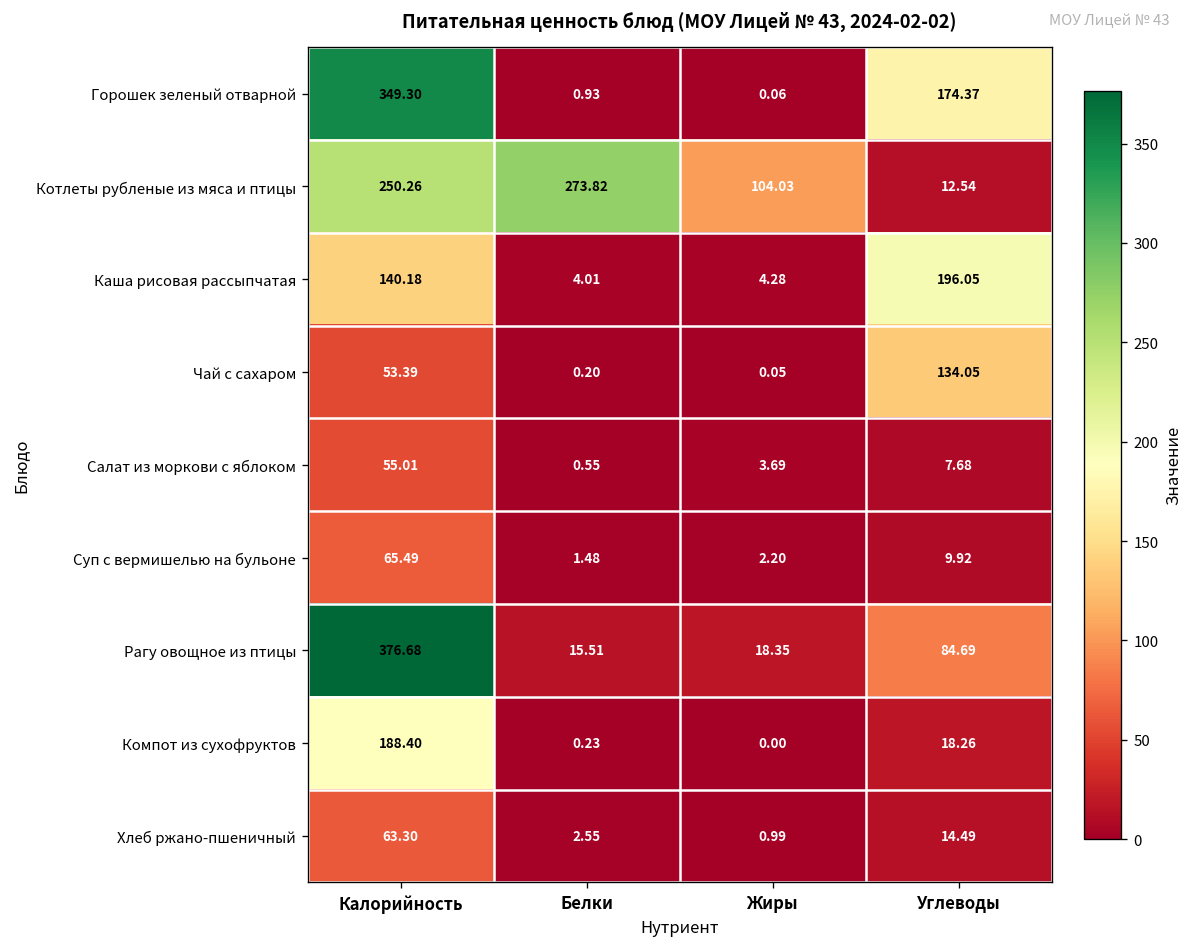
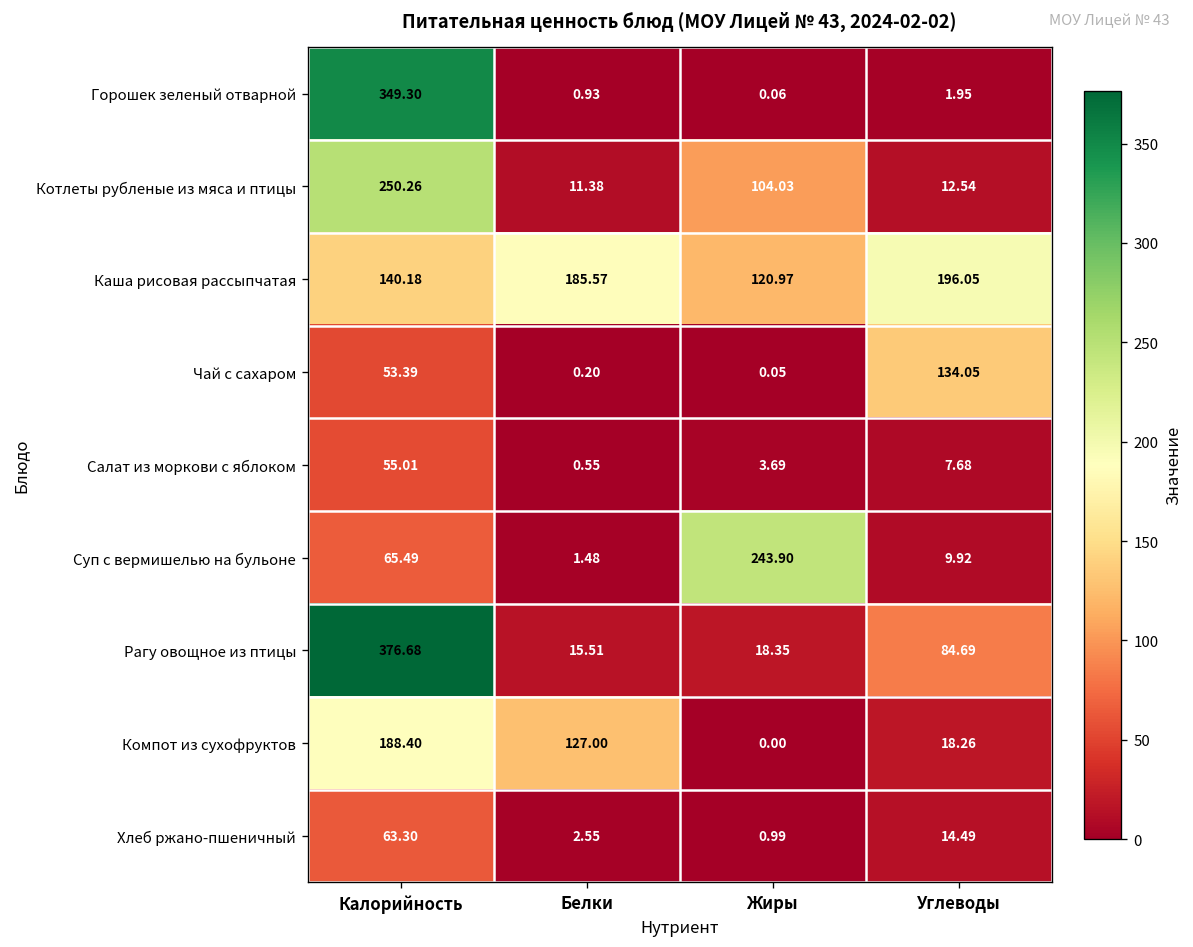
  {
    "Горошек зеленый отварной": {
      "Калорийность": 349.30,
      "Белки": 0.93,
      "Жиры": 0.06,
-     "Углеводы": 174.37
+     "Углеводы": 1.95
    },
    "Котлеты рубленые из мяса и птицы": {
      "Калорийность": 250.26,
-     "Белки": 273.82,
+     "Белки": 11.38,
      "Жиры": 104.03,
      "Углеводы": 12.54
    },
    "Каша рисовая рассыпчатая": {
      "Калорийность": 140.18,
-     "Белки": 4.01,
-     "Жиры": 4.28,
+     "Белки": 185.57,
+     "Жиры": 120.97,
      "Углеводы": 196.05
    },
    "Чай с сахаром": {
      "Калорийность": 53.39,
      "Белки": 0.20,
      "Жиры": 0.05,
      "Углеводы": 134.05
    },
    "Салат из моркови с яблоком": {
      "Калорийность": 55.01,
      "Белки": 0.55,
      "Жиры": 3.69,
      "Углеводы": 7.68
    },
    "Суп с вермишелью на бульоне": {
      "Калорийность": 65.49,
      "Белки": 1.48,
-     "Жиры": 2.20,
+     "Жиры": 243.90,
      "Углеводы": 9.92
    },
    "Рагу овощное из птицы": {
      "Калорийность": 376.68,
      "Белки": 15.51,
      "Жиры": 18.35,
      "Углеводы": 84.69
    },
    "Компот из сухофруктов": {
      "Калорийность": 188.40,
-     "Белки": 0.23,
+     "Белки": 127.00,
      "Жиры": 0.00,
      "Углеводы": 18.26
    },
    "Хлеб ржано-пшеничный": {
      "Калорийность": 63.30,
      "Белки": 2.55,
      "Жиры": 0.99,
      "Углеводы": 14.49
    }
  }
